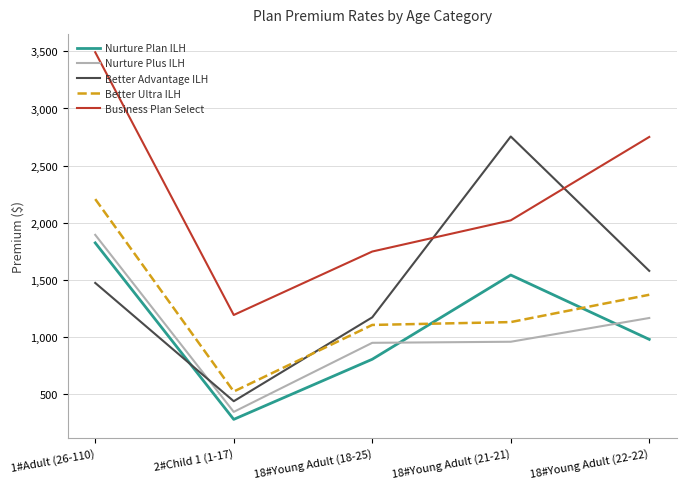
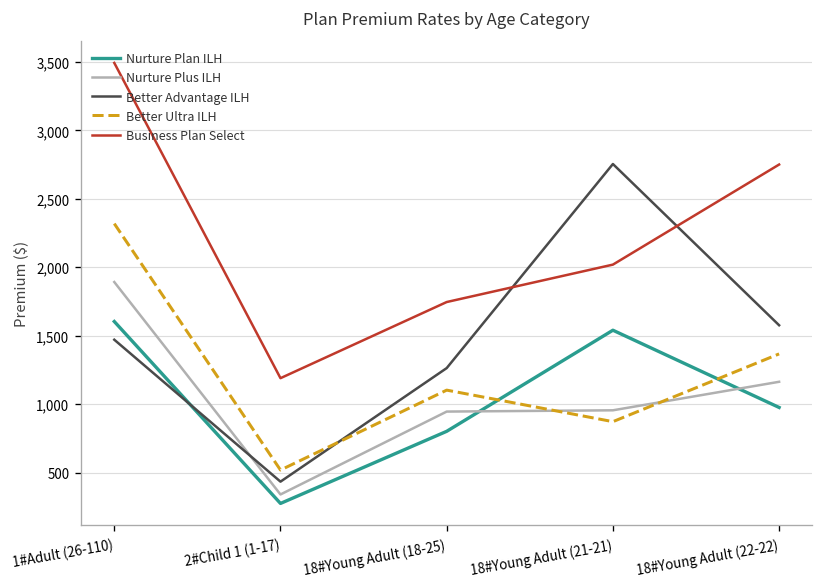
  {
    "Nurture Plan ILH": {
-     "1#Adult (26-110)": "1,820",
+     "1#Adult (26-110)": "1,600",
      "2#Child 1 (1-17)": "270",
      "18#Young Adult (18-25)": "800",
      "18#Young Adult (21-21)": "1,540",
      "18#Young Adult (22-22)": "980"
    },
    "Nurture Plus ILH": {
      "1#Adult (26-110)": "1,890",
      "2#Child 1 (1-17)": "340",
      "18#Young Adult (18-25)": "950",
      "18#Young Adult (21-21)": "960",
      "18#Young Adult (22-22)": "1,160"
    },
    "Better Advantage ILH": {
      "1#Adult (26-110)": "1,470",
      "2#Child 1 (1-17)": "430",
-     "18#Young Adult (18-25)": "1,170",
+     "18#Young Adult (18-25)": "1,260",
      "18#Young Adult (21-21)": "2,750",
      "18#Young Adult (22-22)": "1,580"
    },
    "Better Ultra ILH": {
-     "1#Adult (26-110)": "2,210",
+     "1#Adult (26-110)": "2,320",
      "2#Child 1 (1-17)": "520",
      "18#Young Adult (18-25)": "1,100",
-     "18#Young Adult (21-21)": "1,130",
+     "18#Young Adult (21-21)": "870",
      "18#Young Adult (22-22)": "1,370"
    },
    "Business Plan Select": {
      "1#Adult (26-110)": "3,490",
      "2#Child 1 (1-17)": "1,190",
      "18#Young Adult (18-25)": "1,750",
      "18#Young Adult (21-21)": "2,020",
      "18#Young Adult (22-22)": "2,750"
    }
  }
